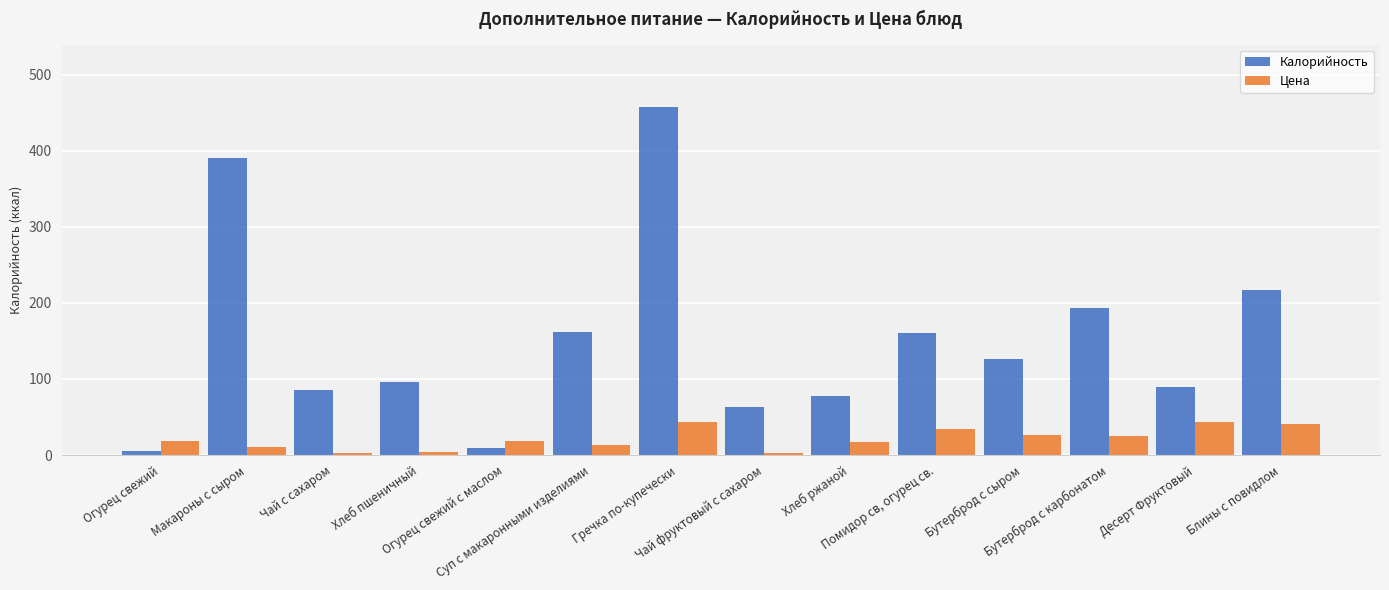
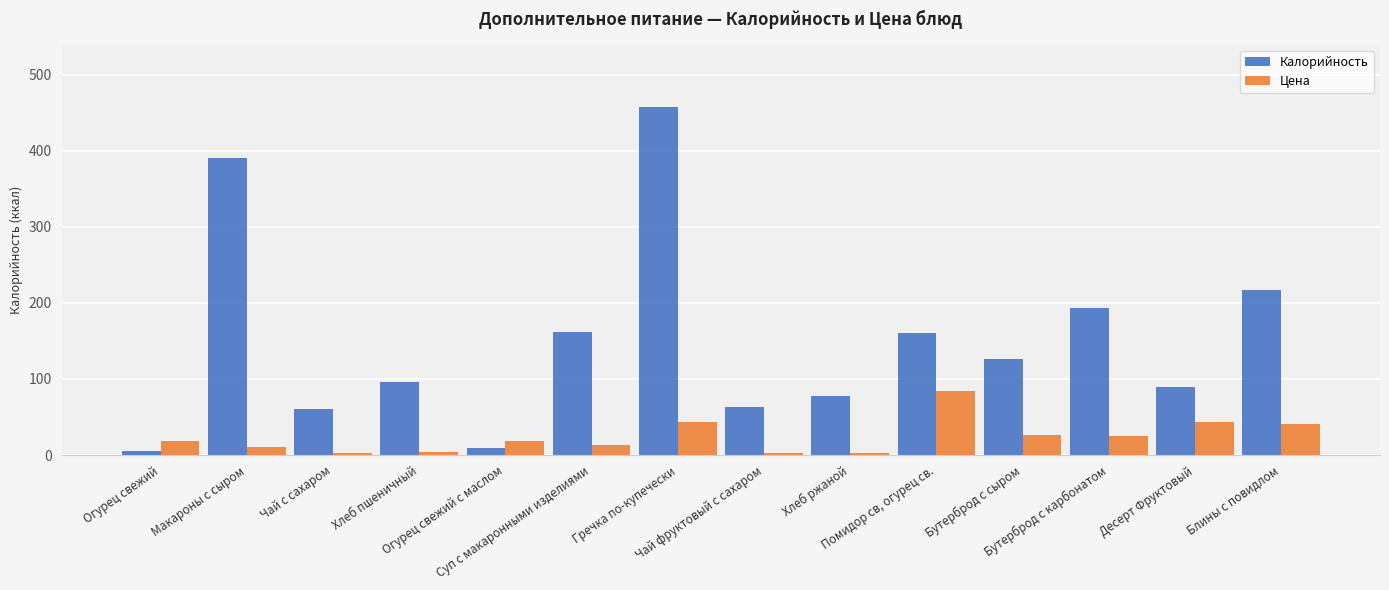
  {
    "Калорийность": {
      "Огурец свежий": 10,
      "Макароны с сыром": 390,
-     "Чай с сахаром": 90,
+     "Чай с сахаром": 60,
      "Хлеб пшеничный": 100,
      "Огурец свежий с маслом": 10,
      "Суп с макаронными изделиями": 160,
      "Гречка по-купечески": 460,
      "Чай фруктовый с сахаром": 60,
      "Хлеб ржаной": 80,
      "Помидор св, огурец св.": 160,
      "Бутерброд с сыром": 130,
      "Бутерброд с карбонатом": 190,
      "Десерт Фруктовый": 90,
      "Блины с повидлом": 220
    },
    "Цена": {
      "Огурец свежий": 20,
      "Макароны с сыром": 10,
      "Хлеб пшеничный": 0,
      "Огурец свежий с маслом": 20,
      "Суп с макаронными изделиями": 10,
      "Гречка по-купечески": 40,
-     "Хлеб ржаной": 20,
-     "Помидор св, огурец св.": 30,
+     "Хлеб ржаной": 0,
+     "Помидор св, огурец св.": 80,
      "Бутерброд с сыром": 30,
      "Бутерброд с карбонатом": 30,
      "Десерт Фруктовый": 40,
      "Блины с повидлом": 40
    }
  }
